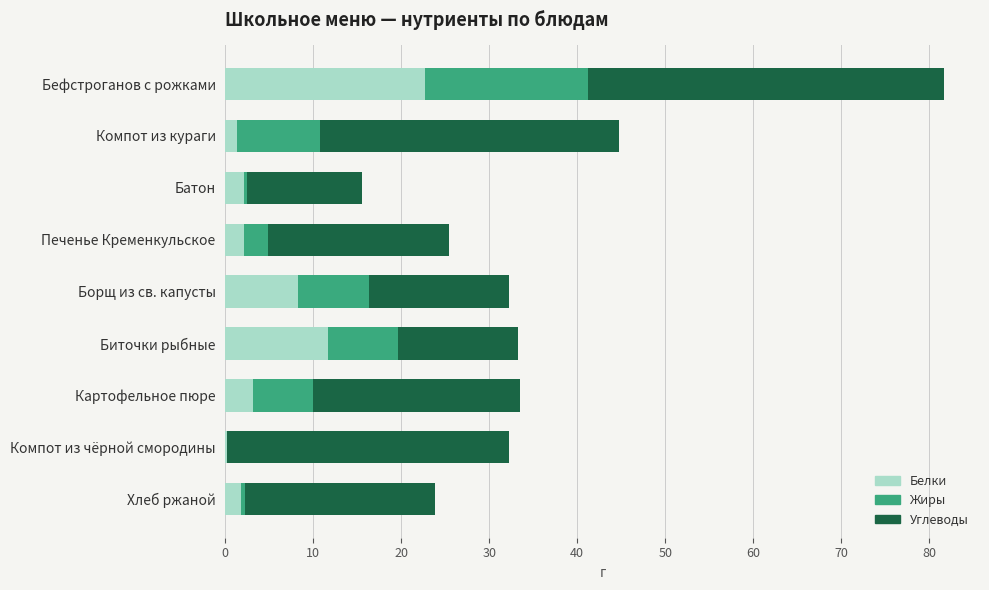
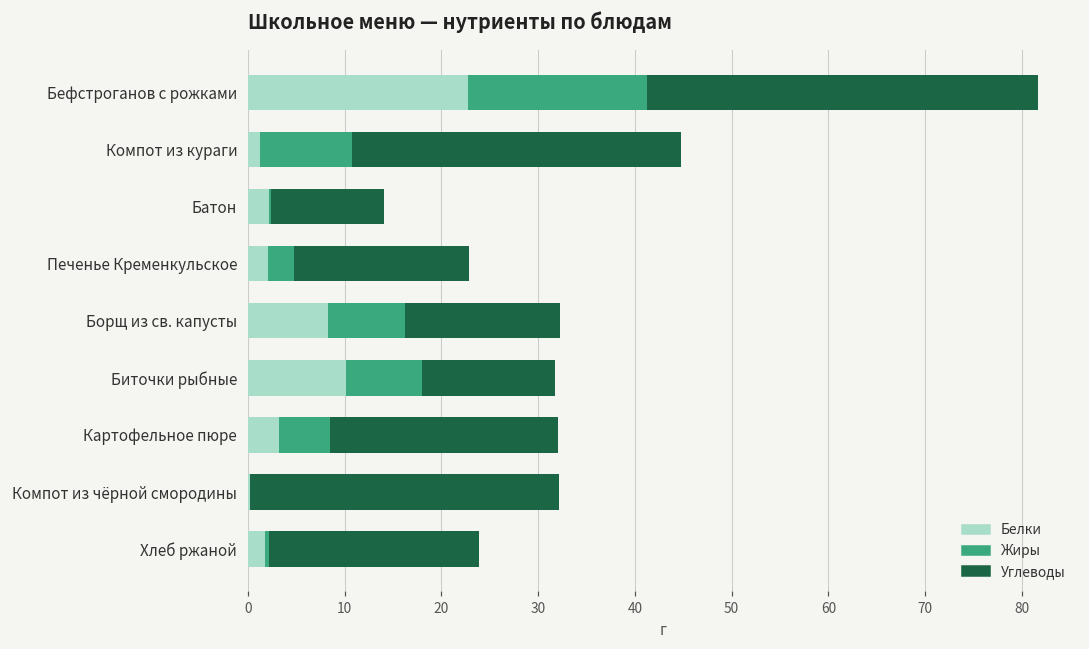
  {
    "Белки": {
      "Бефстроганов с рожками": 23,
      "Компот из кураги": 1,
      "Батон": 2,
      "Печенье Кременкульское": 2,
      "Борщ из св. капусты": 8,
-     "Биточки рыбные": 12,
+     "Биточки рыбные": 10,
      "Картофельное пюре": 3,
      "Хлеб ржаной": 2
    },
    "Жиры": {
      "Бефстроганов с рожками": 19,
      "Компот из кураги": 10,
      "Печенье Кременкульское": 3,
      "Борщ из св. капусты": 8,
      "Биточки рыбные": 8,
-     "Картофельное пюре": 7,
+     "Картофельное пюре": 5,
      "Компот из чёрной смородины": 0,
      "Хлеб ржаной": 0
    },
    "Углеводы": {
      "Бефстроганов с рожками": 41,
      "Компот из кураги": 34,
-     "Батон": 13,
-     "Печенье Кременкульское": 21,
+     "Батон": 12,
+     "Печенье Кременкульское": 18,
      "Борщ из св. капусты": 16,
      "Биточки рыбные": 14,
      "Картофельное пюре": 24,
      "Компот из чёрной смородины": 32,
      "Хлеб ржаной": 22
    }
  }
